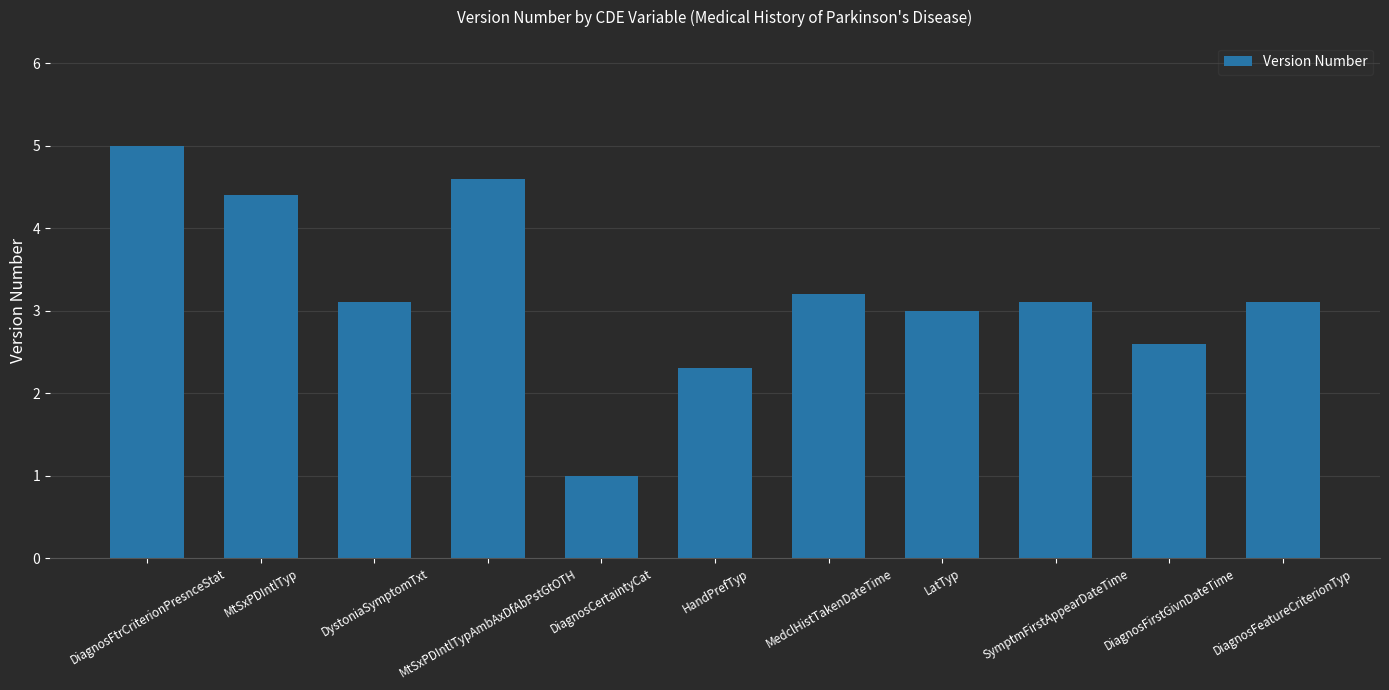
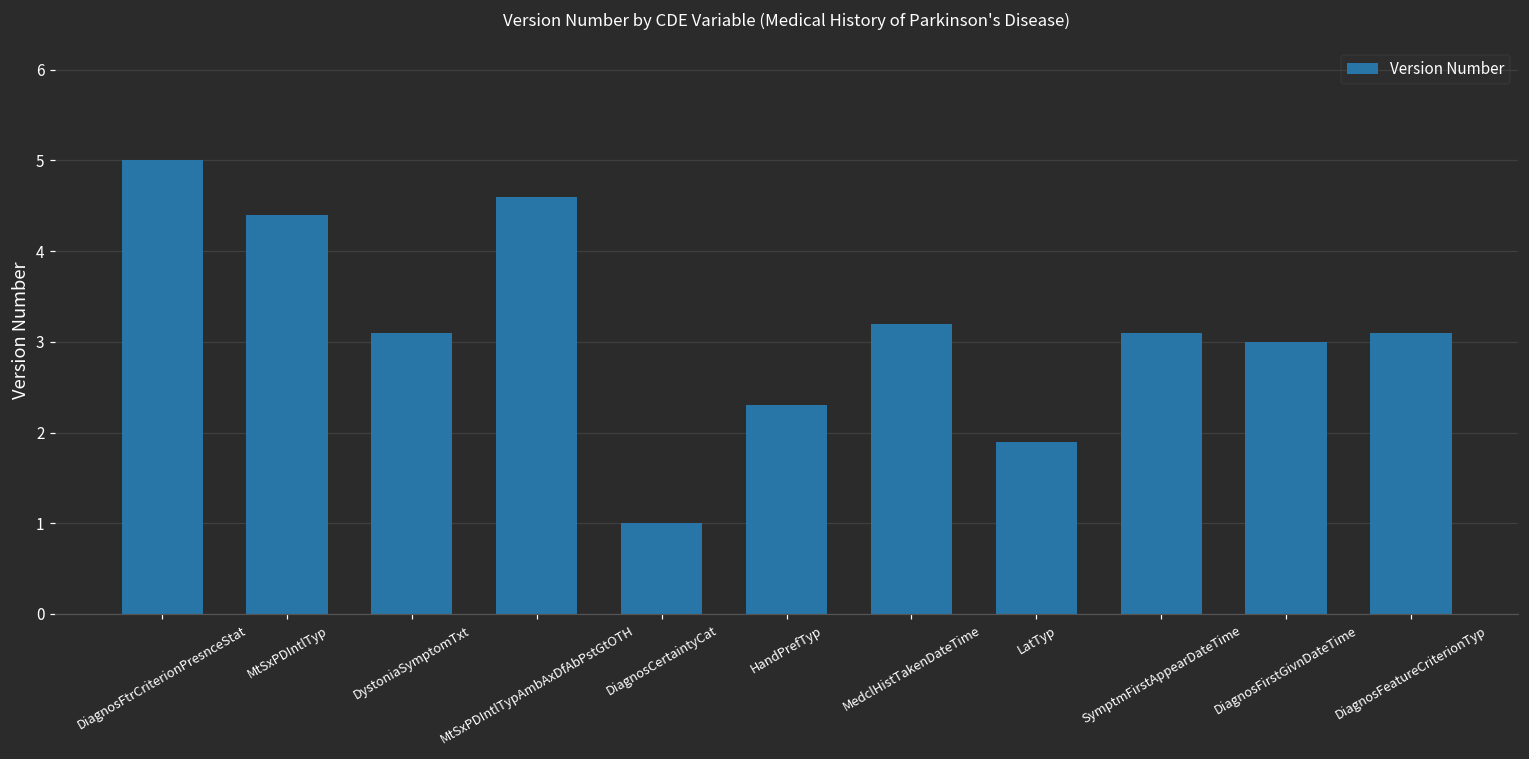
  {
    "DiagnosFtrCriterionPresnceStat": 5.0,
    "MtSxPDIntlTyp": 4.4,
    "DystoniaSymptomTxt": 3.1,
    "MtSxPDIntlTypAmbAxDfAbPstGtOTH": 4.6,
    "DiagnosCertaintyCat": 1.0,
    "HandPrefTyp": 2.3,
    "MedclHistTakenDateTime": 3.2,
-   "LatTyp": 3.0,
+   "LatTyp": 1.9,
    "SymptmFirstAppearDateTime": 3.1,
-   "DiagnosFirstGivnDateTime": 2.6,
+   "DiagnosFirstGivnDateTime": 3.0,
    "DiagnosFeatureCriterionTyp": 3.1
  }
